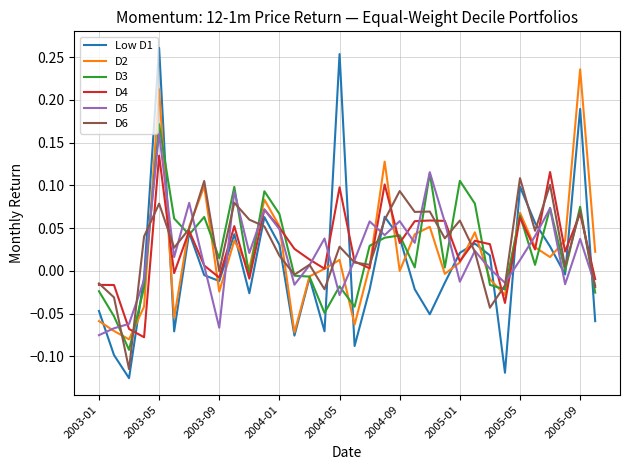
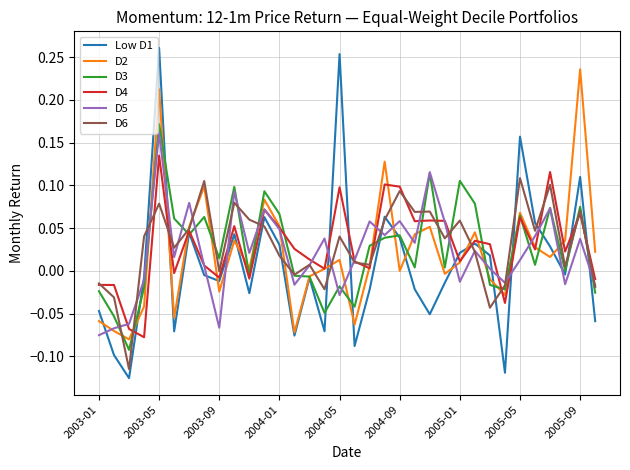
  {
    "Low D1": {
      "2003-01": -0.05,
      "2003-05": 0.26,
      "2003-09": -0.01,
      "2004-01": 0.03,
      "2004-05": 0.25,
      "2005-01": 0.02,
-     "2005-05": 0.10,
-     "2005-09": 0.19
+     "2005-05": 0.16,
+     "2005-09": 0.11
    },
    "D2": {
      "2003-01": -0.06,
      "2003-05": 0.21,
      "2003-09": -0.02,
      "2004-05": 0.01,
      "2004-09": 0.00,
      "2005-05": 0.07,
      "2005-09": 0.24
    },
    "D3": {
      "2003-01": -0.02,
      "2003-05": 0.17,
      "2003-09": 0.01,
      "2004-01": 0.07,
      "2004-05": -0.02,
      "2005-01": 0.11,
      "2005-09": 0.08
    },
    "D4": {
      "2003-05": 0.13,
      "2003-09": -0.01,
      "2004-05": 0.10,
-     "2004-09": 0.03,
+     "2004-09": 0.10,
      "2005-09": 0.07
    },
    "D5": {
      "2003-01": -0.08,
      "2003-05": 0.16,
      "2003-09": -0.07,
      "2004-05": -0.03,
      "2004-09": 0.06,
      "2005-01": -0.01,
      "2005-05": 0.01,
      "2005-09": 0.04
    },
    "D6": {
      "2003-05": 0.08,
      "2003-09": 0.00,
      "2004-01": 0.02,
-     "2004-05": 0.03,
+     "2004-05": 0.04,
      "2004-09": 0.09,
      "2005-01": 0.06,
      "2005-05": 0.11,
      "2005-09": 0.07
    }
  }
